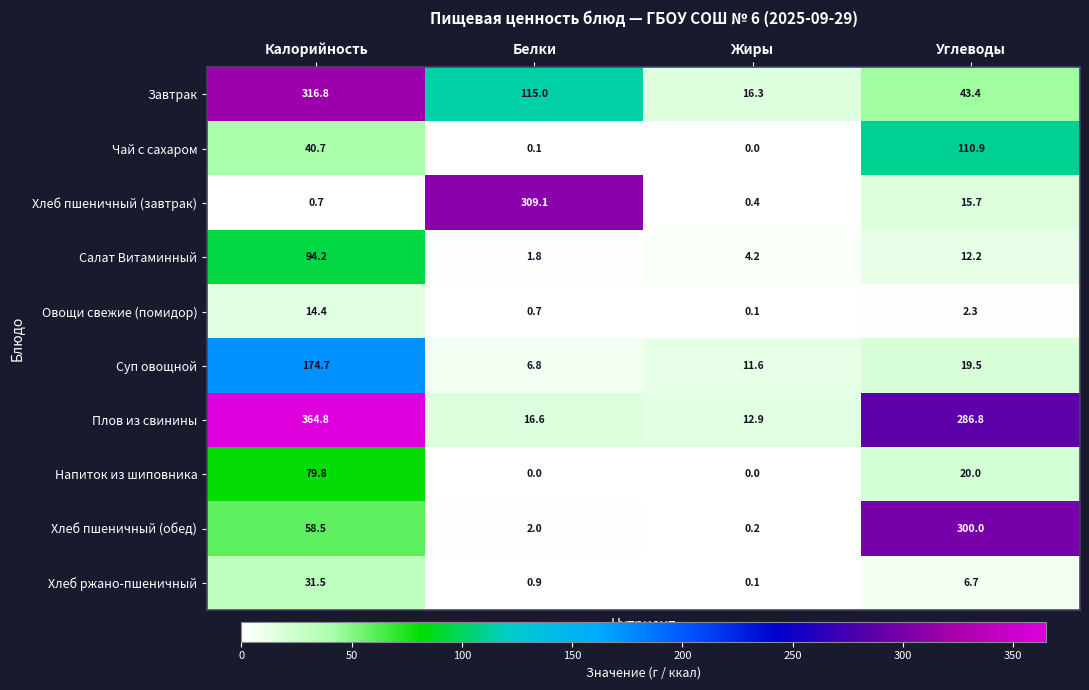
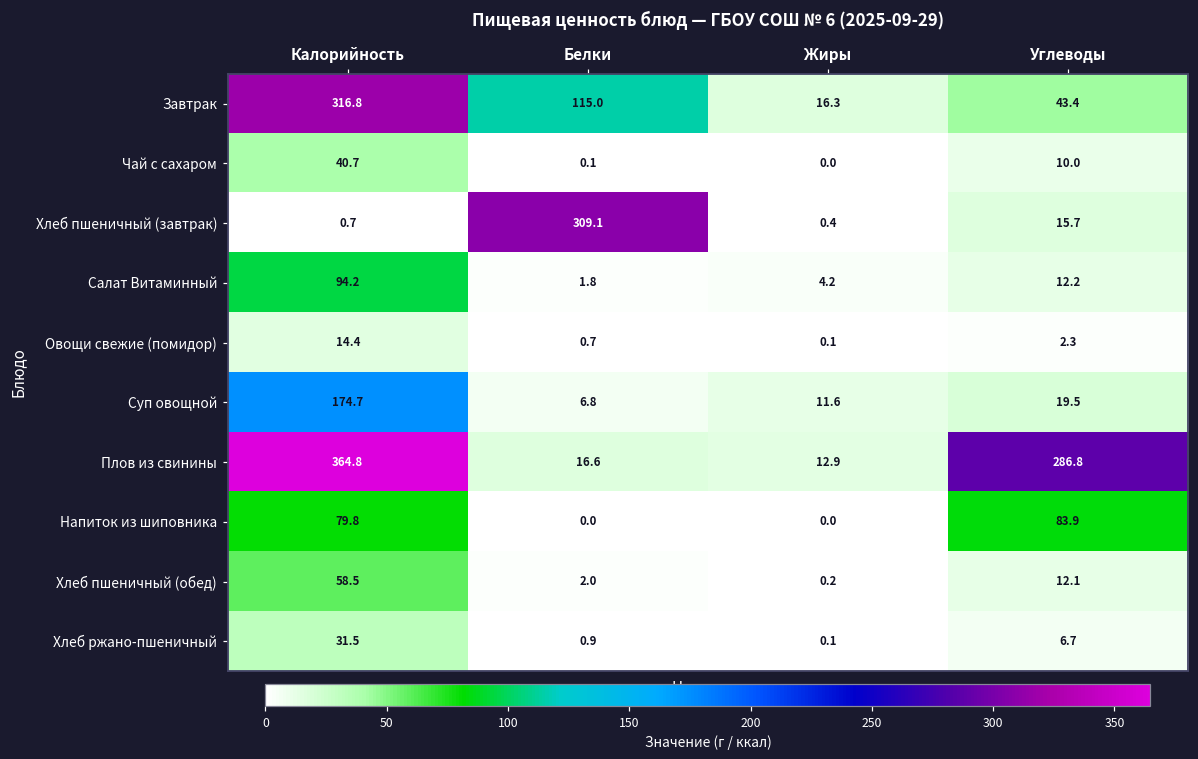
  {
    "Завтрак": {
      "Калорийность": 316.8,
      "Белки": 115.0,
      "Жиры": 16.3,
      "Углеводы": 43.4
    },
    "Чай с сахаром": {
      "Калорийность": 40.7,
      "Белки": 0.1,
      "Жиры": 0.0,
-     "Углеводы": 110.9
+     "Углеводы": 10.0
    },
    "Хлеб пшеничный (завтрак)": {
      "Калорийность": 0.7,
      "Белки": 309.1,
      "Жиры": 0.4,
      "Углеводы": 15.7
    },
    "Салат Витаминный": {
      "Калорийность": 94.2,
      "Белки": 1.8,
      "Жиры": 4.2,
      "Углеводы": 12.2
    },
    "Овощи свежие (помидор)": {
      "Калорийность": 14.4,
      "Белки": 0.7,
      "Жиры": 0.1,
      "Углеводы": 2.3
    },
    "Суп овощной": {
      "Калорийность": 174.7,
      "Белки": 6.8,
      "Жиры": 11.6,
      "Углеводы": 19.5
    },
    "Плов из свинины": {
      "Калорийность": 364.8,
      "Белки": 16.6,
      "Жиры": 12.9,
      "Углеводы": 286.8
    },
    "Напиток из шиповника": {
      "Калорийность": 79.8,
      "Белки": 0.0,
      "Жиры": 0.0,
-     "Углеводы": 20.0
+     "Углеводы": 83.9
    },
    "Хлеб пшеничный (обед)": {
      "Калорийность": 58.5,
      "Белки": 2.0,
      "Жиры": 0.2,
-     "Углеводы": 300.0
+     "Углеводы": 12.1
    },
    "Хлеб ржано-пшеничный": {
      "Калорийность": 31.5,
      "Белки": 0.9,
      "Жиры": 0.1,
      "Углеводы": 6.7
    }
  }
